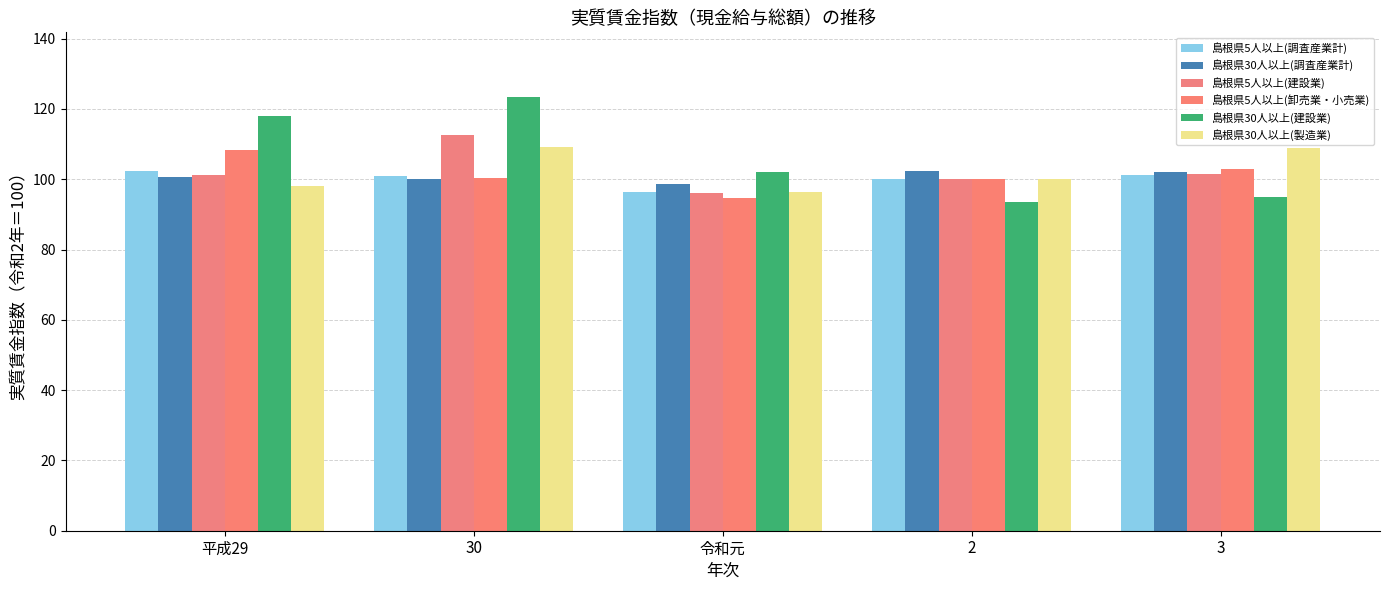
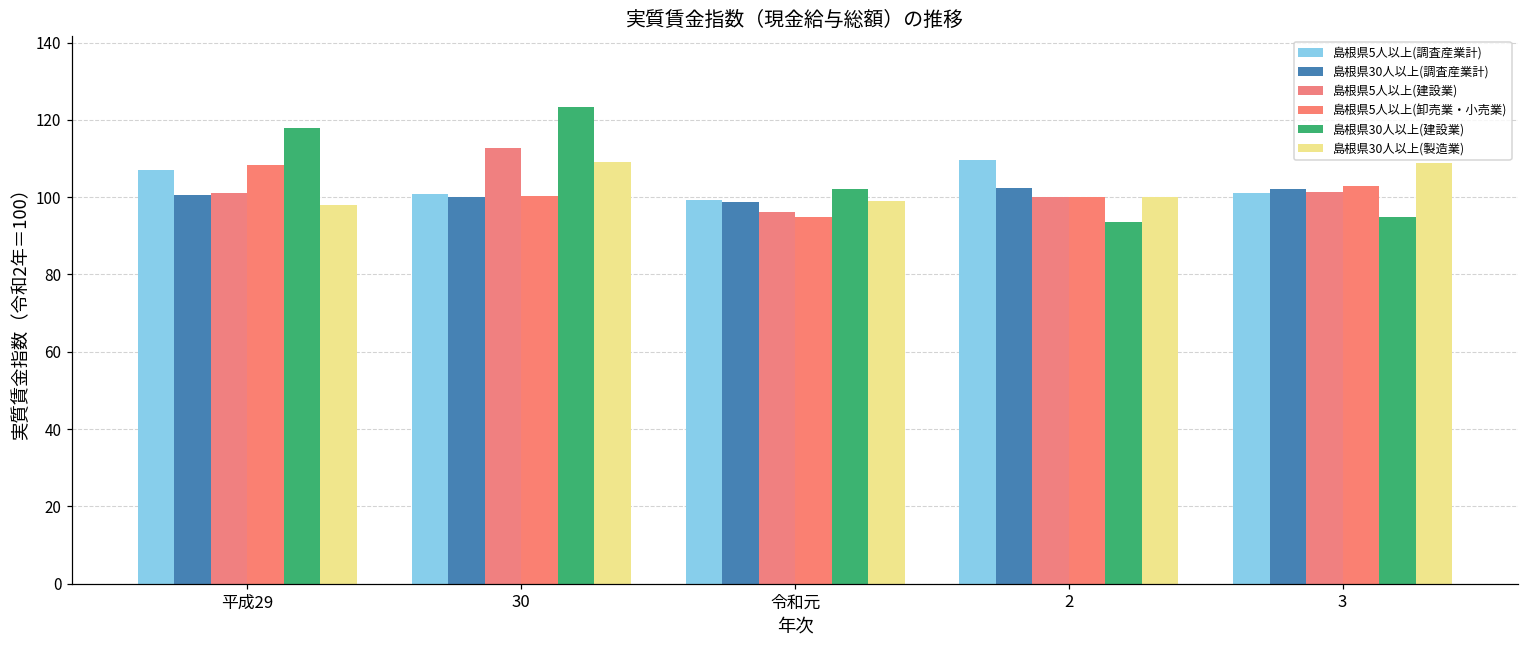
  {
    "島根県5人以上(調査産業計)": {
-     "平成29": 102,
+     "平成29": 107,
      "30": 101,
-     "令和元": 96,
-     "2": 100,
+     "令和元": 99,
+     "2": 110,
      "3": 101
    },
    "島根県30人以上(調査産業計)": {
      "平成29": 101,
      "30": 100,
      "令和元": 99,
      "2": 102,
      "3": 102
    },
    "島根県30人以上(建設業)": {
      "平成29": 118,
      "30": 123,
      "令和元": 102,
      "2": 94,
      "3": 95
    },
    "島根県30人以上(製造業)": {
      "平成29": 98,
      "30": 109,
-     "令和元": 96,
+     "令和元": 99,
      "2": 100,
      "3": 109
    }
  }
